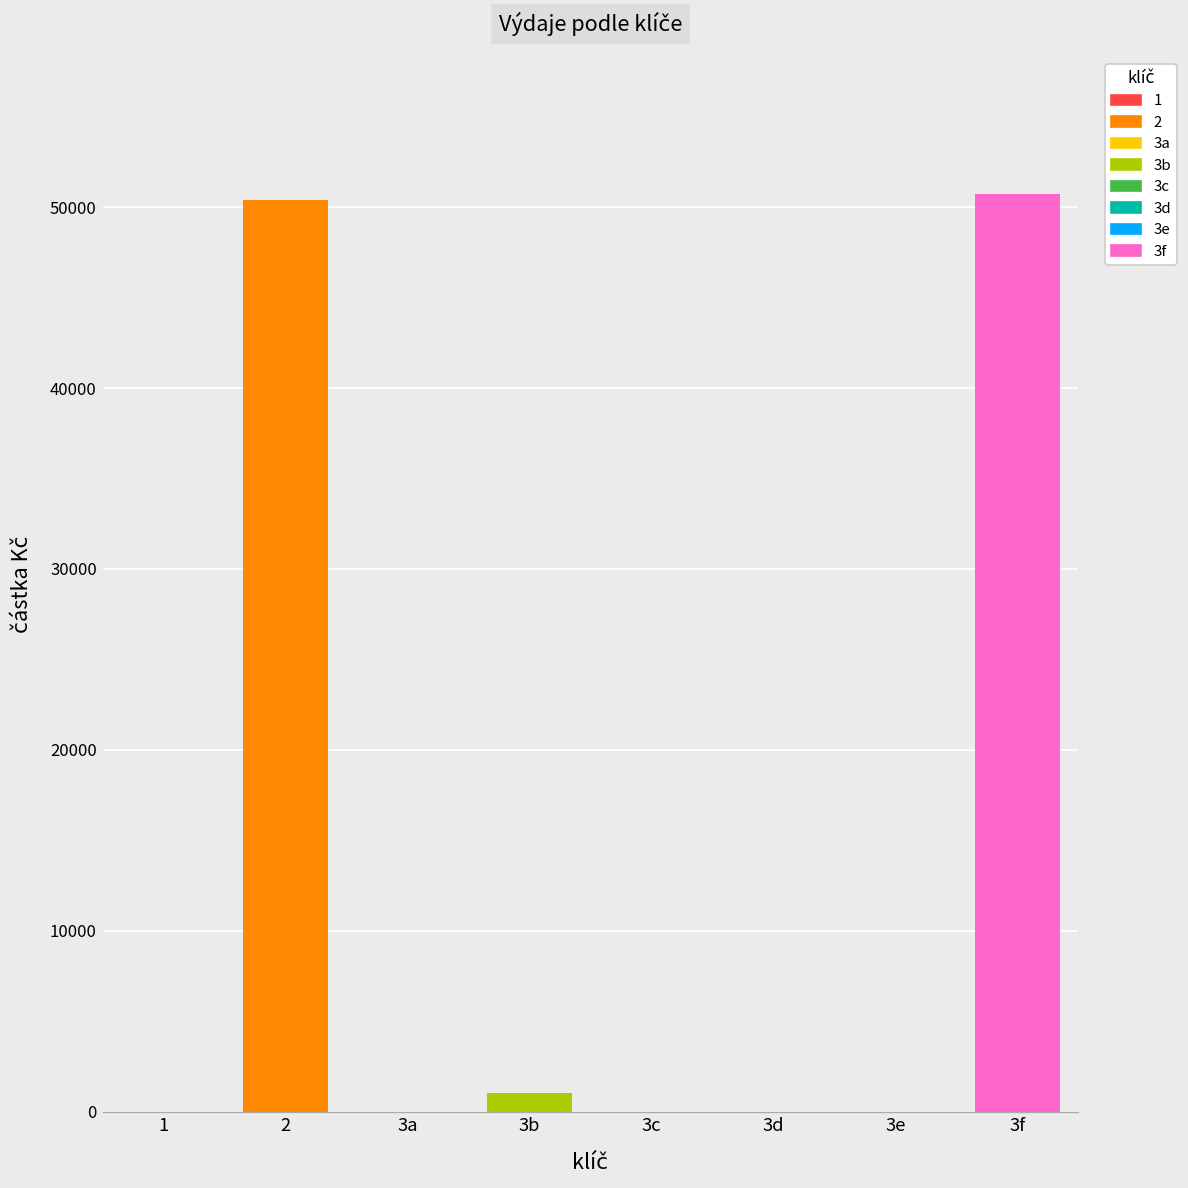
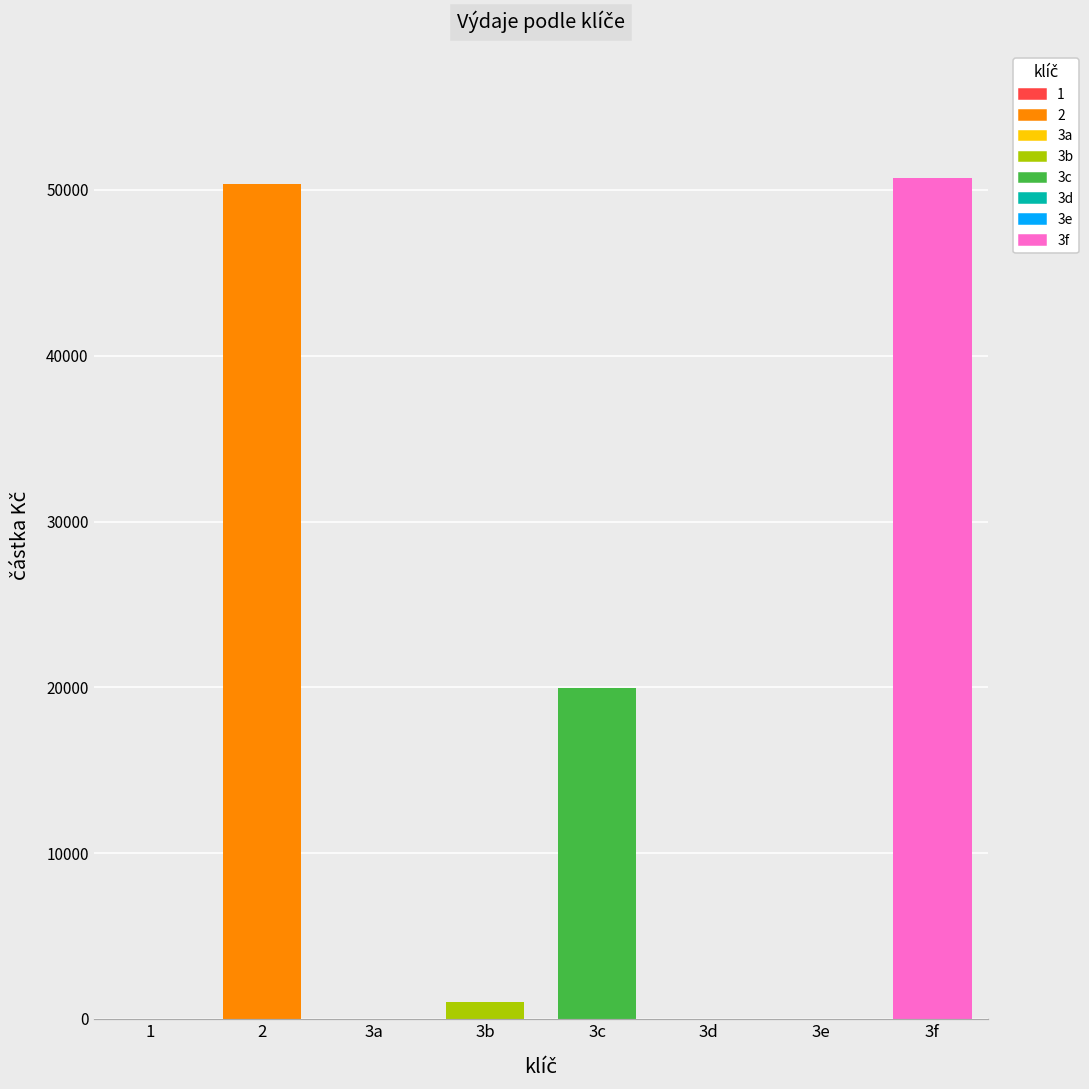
  {
    "1": 0,
    "2": 50400,
    "3a": 0,
    "3b": 1000,
-   "3c": 0,
+   "3c": 20000,
    "3d": 0,
    "3e": 0,
    "3f": 50700
  }
